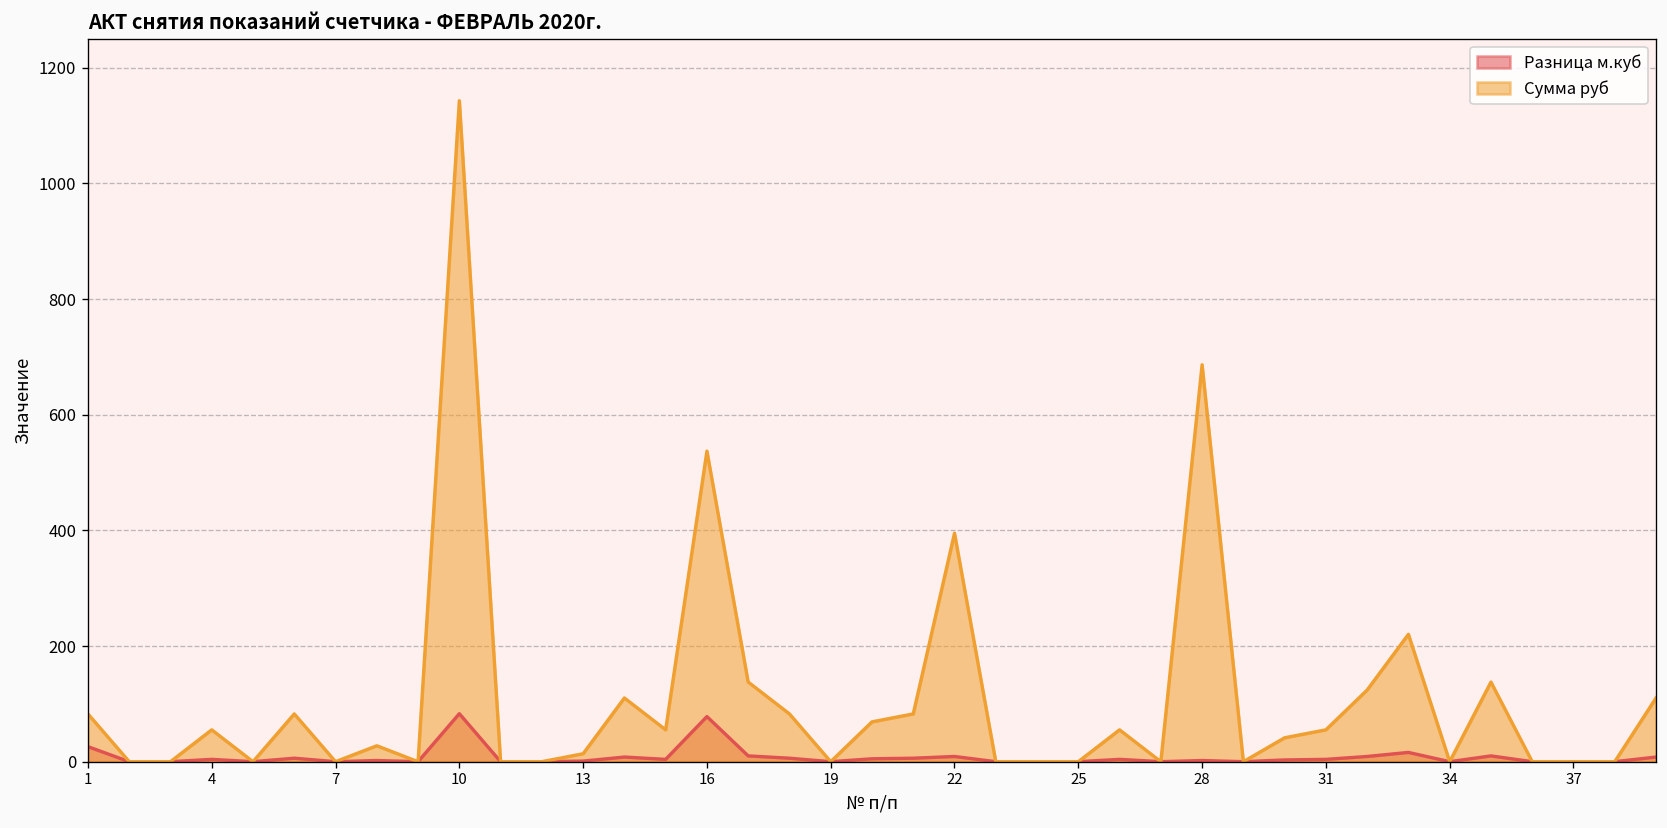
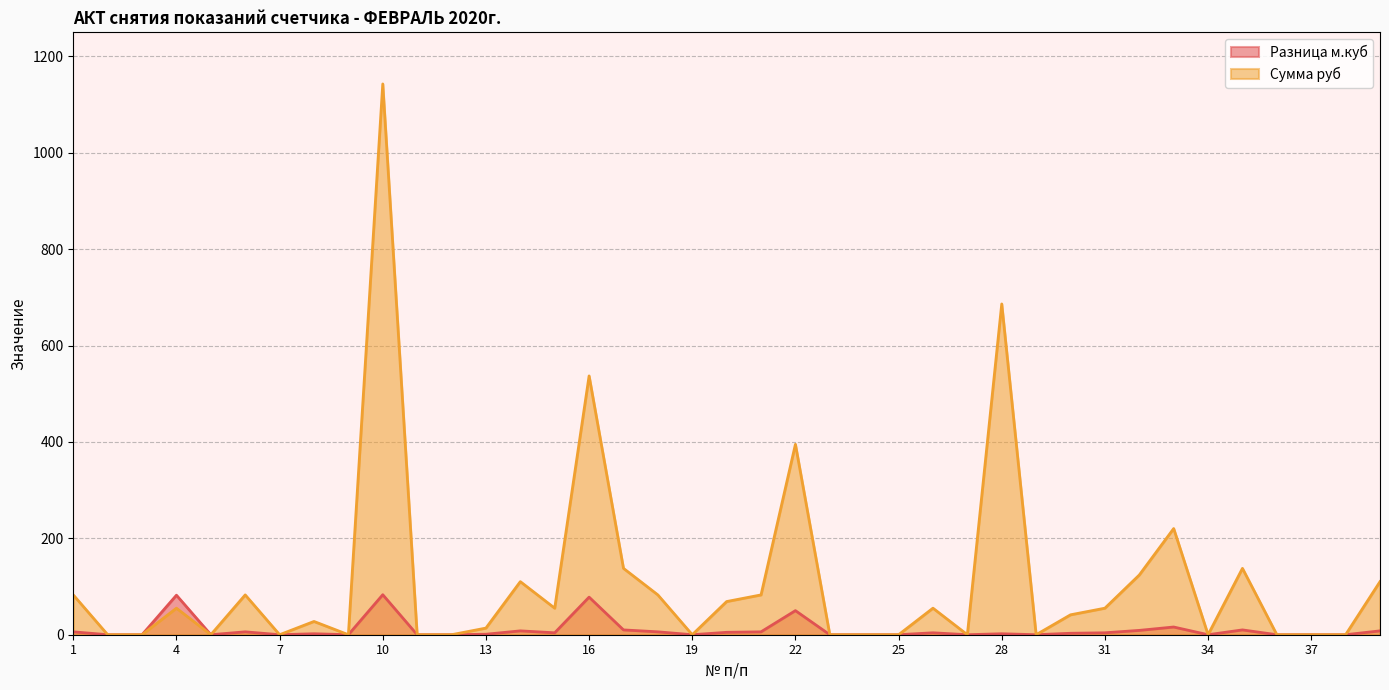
  {
    "Разница м.куб": {
-     "1": 30,
-     "4": 0,
+     "1": 10,
+     "4": 80,
      "10": 80,
      "13": 0,
      "16": 80,
-     "22": 10,
+     "22": 50,
      "28": 0,
      "31": 0
    },
    "Сумма руб": {
      "1": 80,
      "4": 60,
      "10": 1140,
      "13": 10,
      "16": 540,
      "22": 400,
      "28": 690,
      "31": 60
    }
  }
